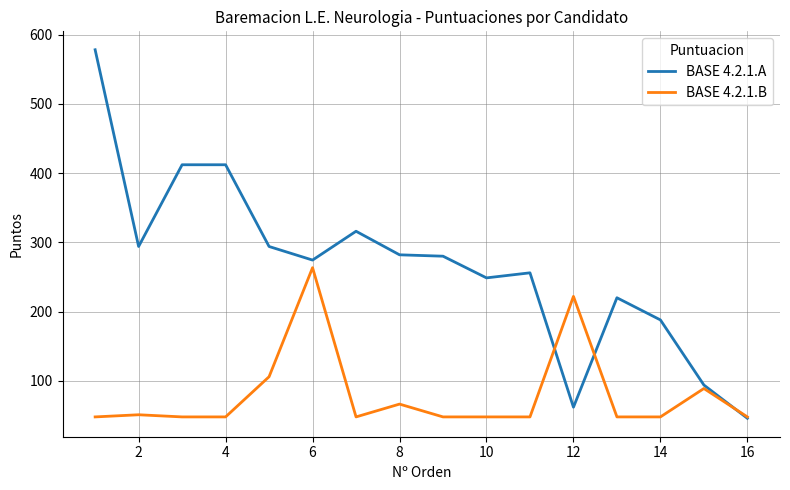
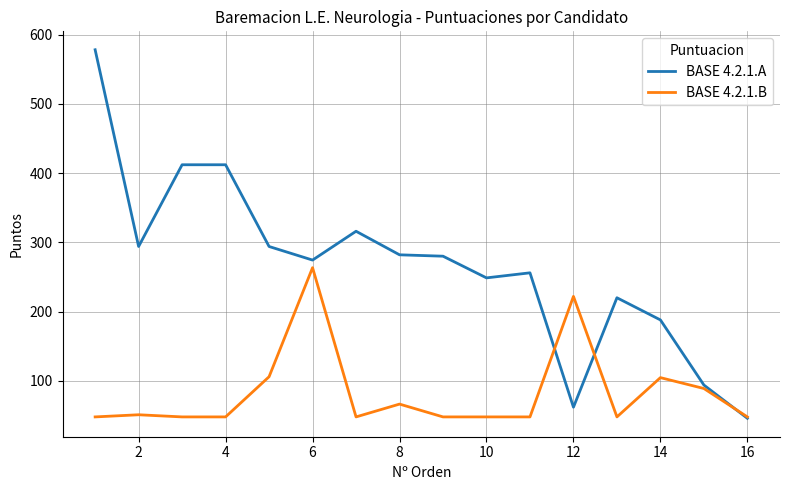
  {
    "BASE 4.2.1.A": {
      "2": 290,
      "4": 410,
      "6": 270,
      "8": 280,
      "10": 250,
      "12": 60,
      "14": 190
    },
    "BASE 4.2.1.B": {
      "2": 50,
      "4": 50,
      "6": 260,
      "8": 70,
      "10": 50,
      "12": 220,
-     "14": 50
+     "14": 100
    }
  }
